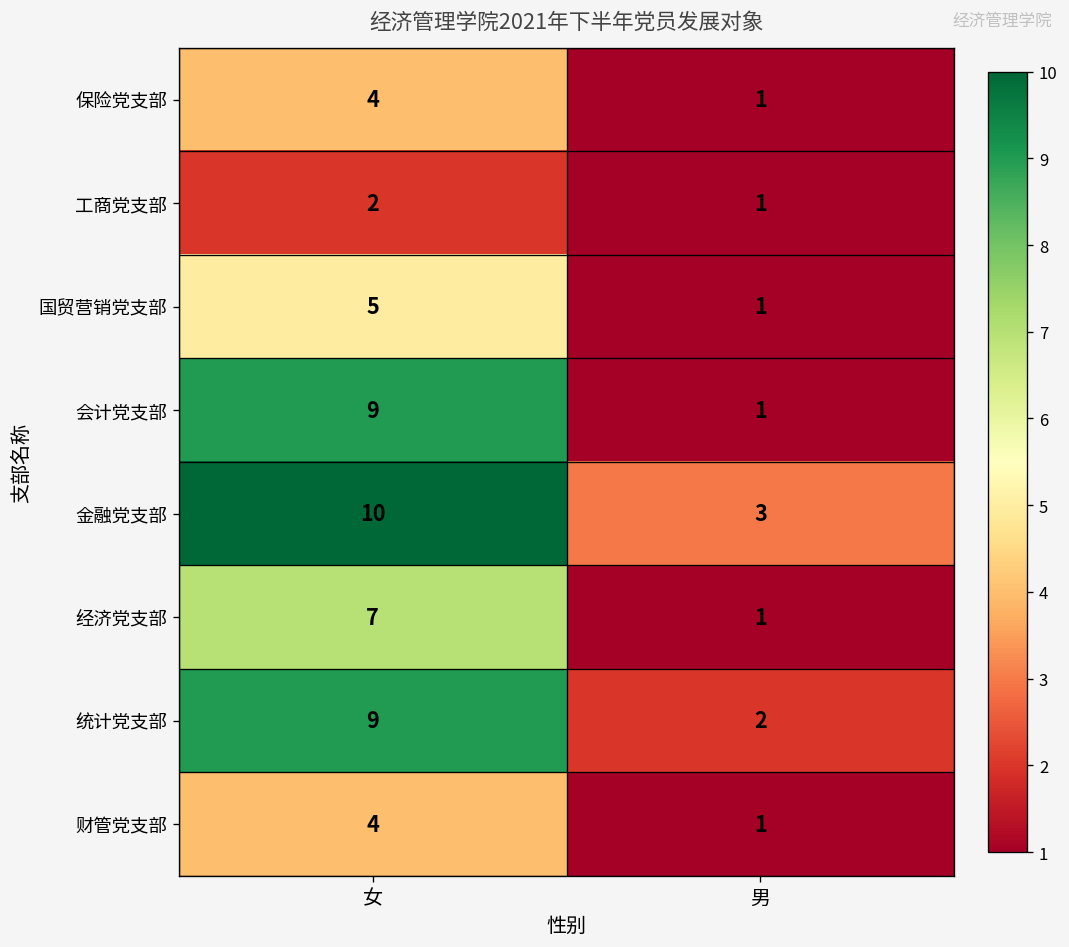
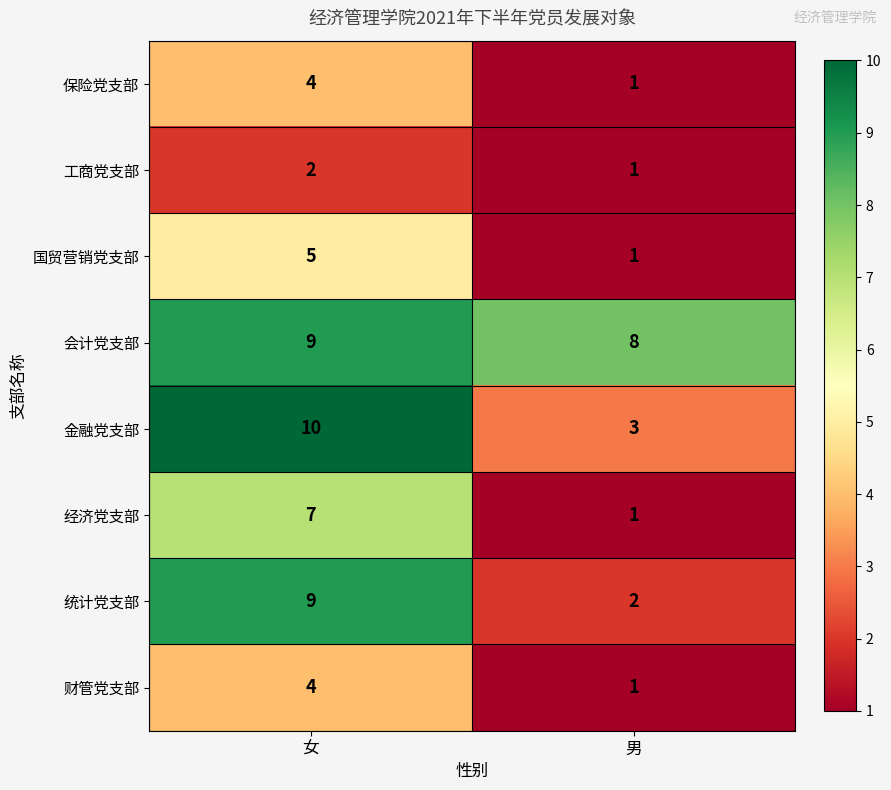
  {
    "保险党支部": {
      "女": 4,
      "男": 1
    },
    "工商党支部": {
      "女": 2,
      "男": 1
    },
    "国贸营销党支部": {
      "女": 5,
      "男": 1
    },
    "会计党支部": {
      "女": 9,
-     "男": 1
+     "男": 8
    },
    "金融党支部": {
      "女": 10,
      "男": 3
    },
    "经济党支部": {
      "女": 7,
      "男": 1
    },
    "统计党支部": {
      "女": 9,
      "男": 2
    },
    "财管党支部": {
      "女": 4,
      "男": 1
    }
  }
